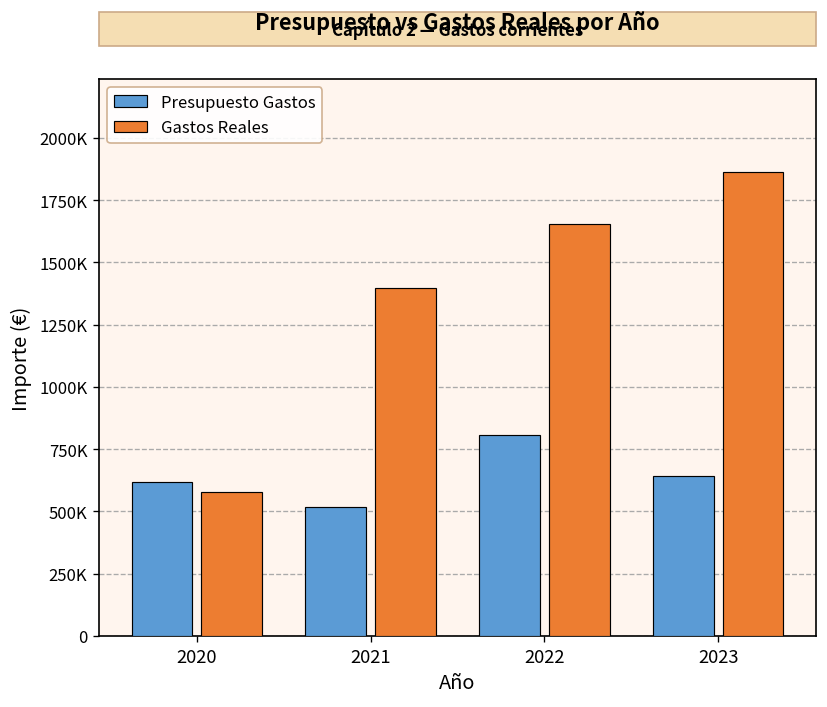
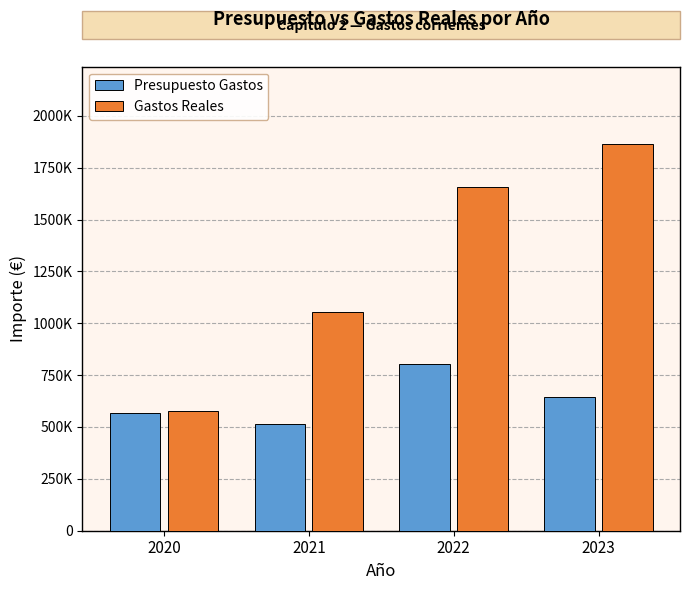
  {
    "Presupuesto Gastos": {
-     "2020": 620000,
+     "2020": 570000,
      "2021": 520000,
      "2022": 800000,
      "2023": 640000
    },
    "Gastos Reales": {
      "2020": 580000,
-     "2021": 1400000,
+     "2021": 1060000,
      "2022": 1660000,
      "2023": 1860000
    }
  }
